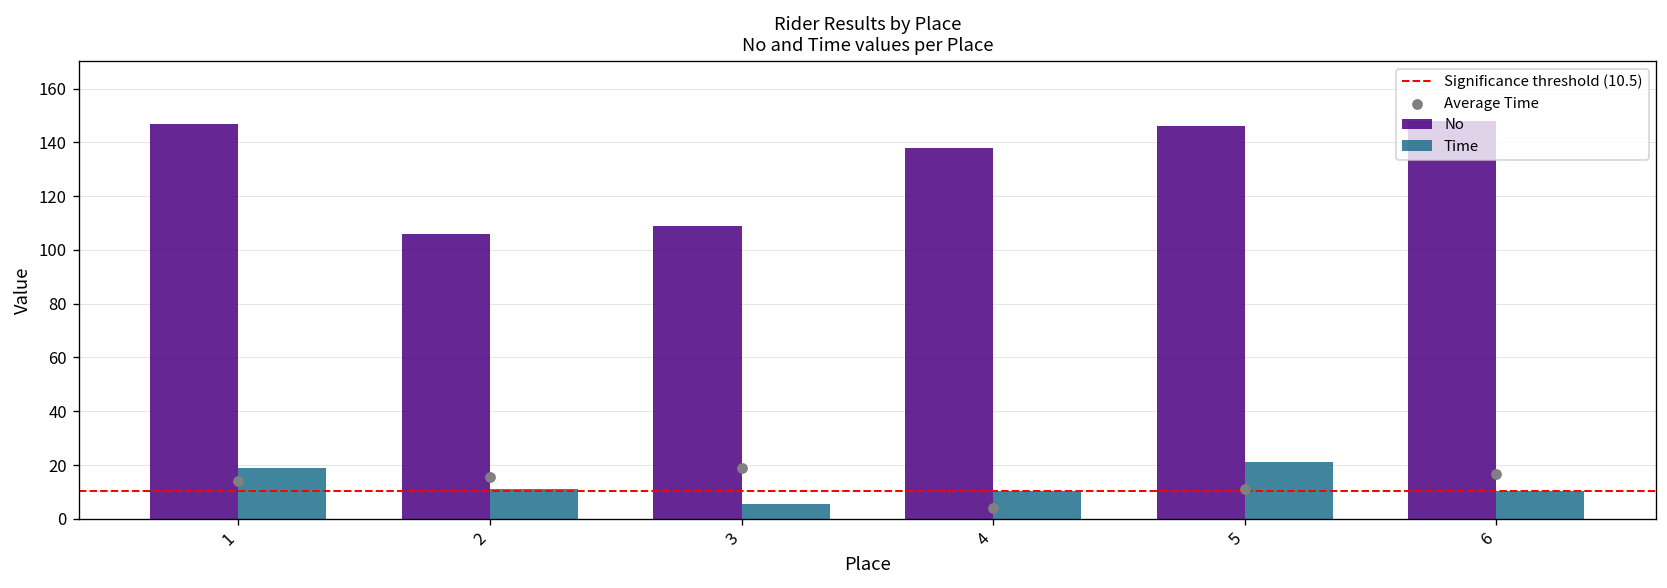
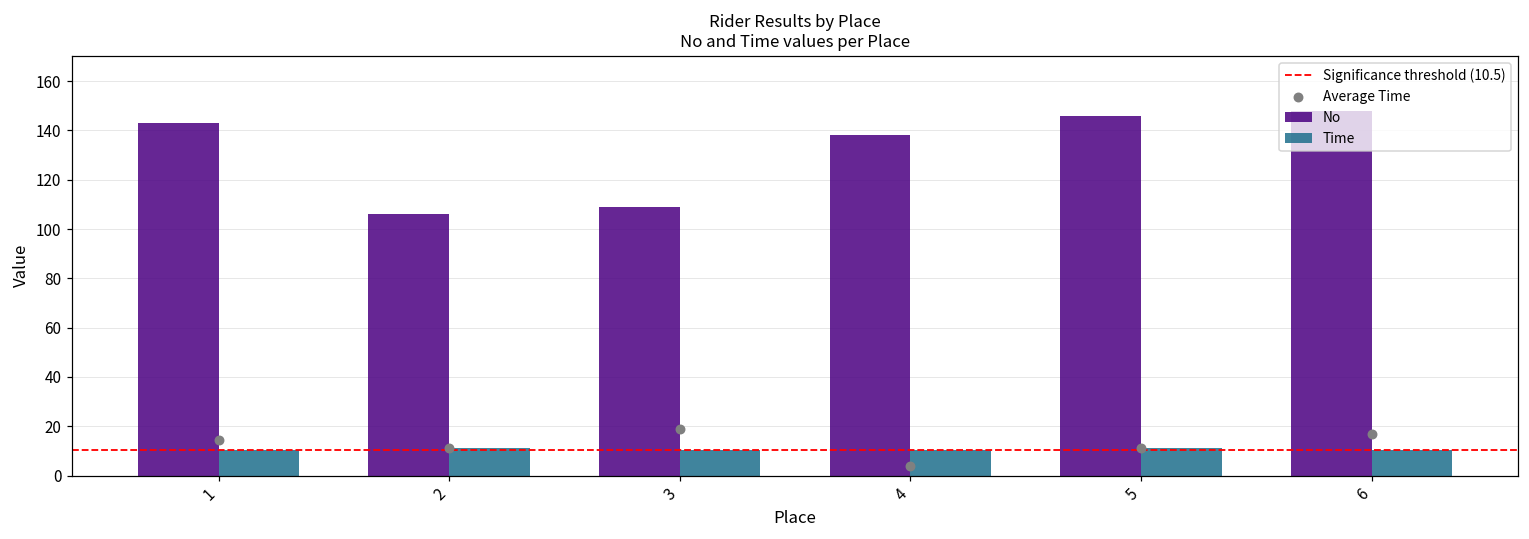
  {
    "No": {
-     "1": 147,
+     "1": 143,
      "2": 106,
      "3": 109,
      "4": 138,
      "5": 146
    },
    "Average Time": {
-     "2": 16
+     "2": 11
    },
    "Time": {
-     "1": 19,
+     "1": 11,
      "2": 11,
-     "3": 6,
+     "3": 11,
      "4": 10,
-     "5": 21,
+     "5": 11,
      "6": 11
    }
  }
